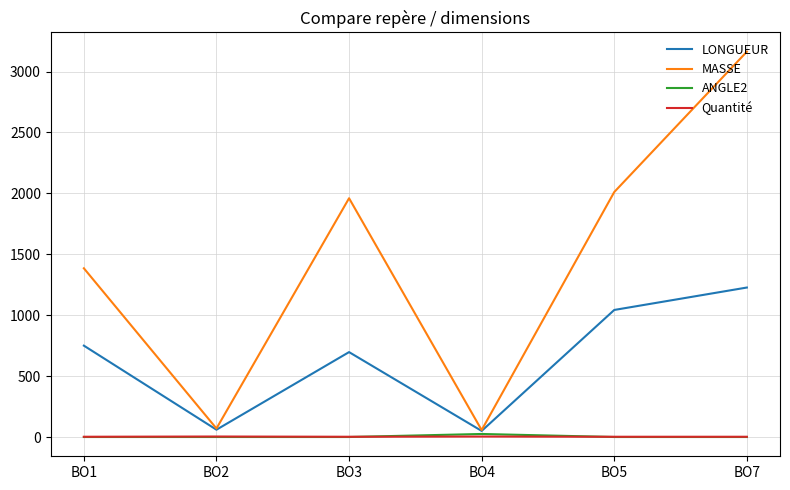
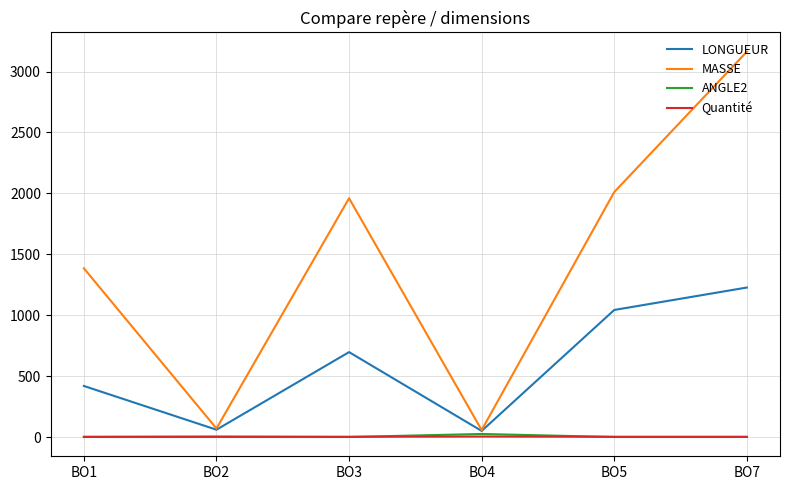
  {
    "LONGUEUR": {
-     "BO1": 750,
+     "BO1": 420,
      "BO3": 700,
      "BO5": 1040,
      "BO7": 1230
    },
    "MASSE": {
      "BO1": 1390,
      "BO3": 1960,
      "BO5": 2010,
      "BO7": 3160
    }
  }
